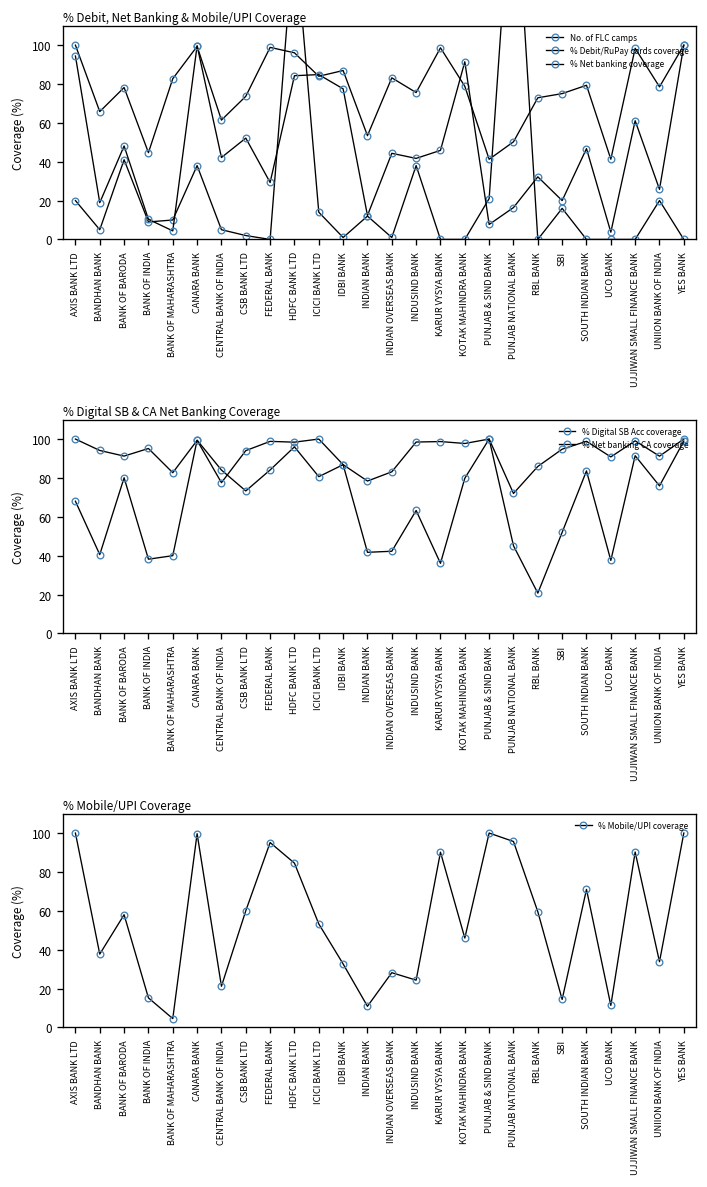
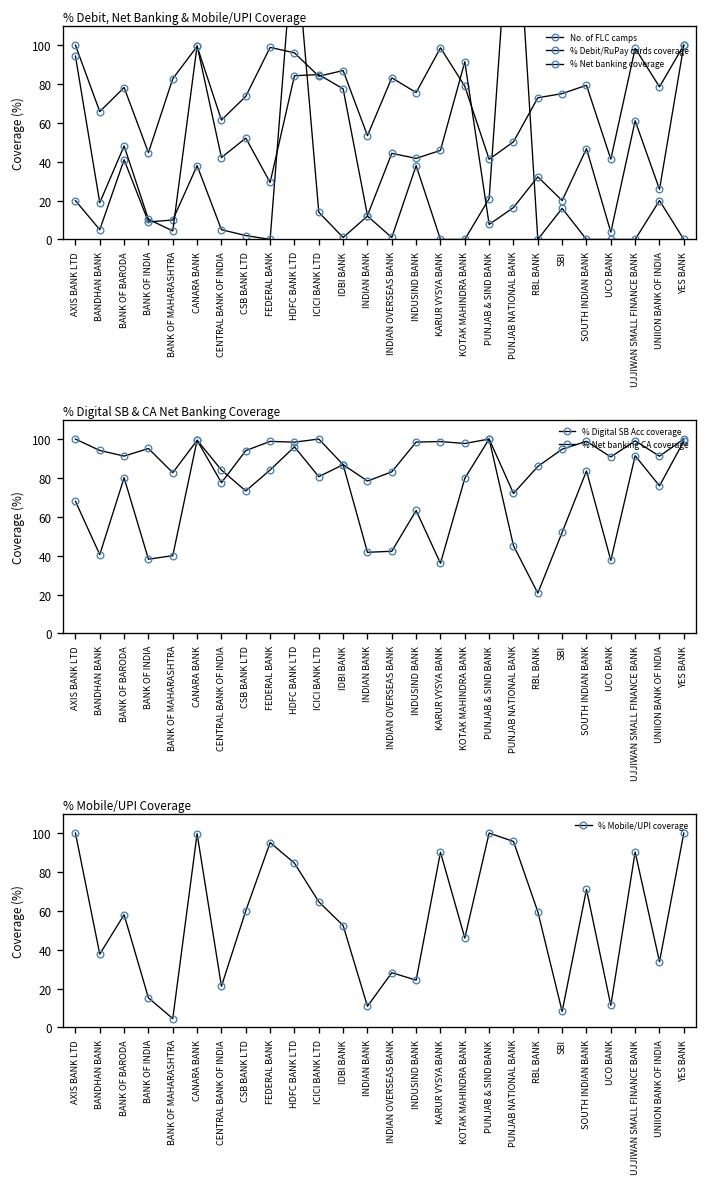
  {
    "% Mobile/UPI Coverage": {
      "AXIS BANK LTD": 100,
      "BANDHAN BANK": 38,
      "BANK OF BARODA": 58,
      "BANK OF INDIA": 15,
      "BANK OF MAHARASHTRA": 5,
      "CANARA BANK": 100,
      "CENTRAL BANK OF INDIA": 21,
      "CSB BANK LTD": 60,
      "FEDERAL BANK": 95,
      "HDFC BANK LTD": 85,
-     "ICICI BANK LTD": 53,
-     "IDBI BANK": 33,
+     "ICICI BANK LTD": 65,
+     "IDBI BANK": 52,
      "INDIAN BANK": 11,
      "INDIAN OVERSEAS BANK": 28,
      "INDUSIND BANK": 24,
      "KARUR VYSYA BANK": 90,
      "KOTAK MAHINDRA BANK": 46,
      "PUNJAB & SIND BANK": 100,
      "PUNJAB NATIONAL BANK": 96,
      "RBL BANK": 60,
-     "SBI": 14,
+     "SBI": 8,
      "SOUTH INDIAN BANK": 71,
      "UCO BANK": 11,
      "UJJIWAN SMALL FINANCE BANK": 90,
      "UNIION BANK OF INDIA": 34,
      "YES BANK": 100
    }
  }
